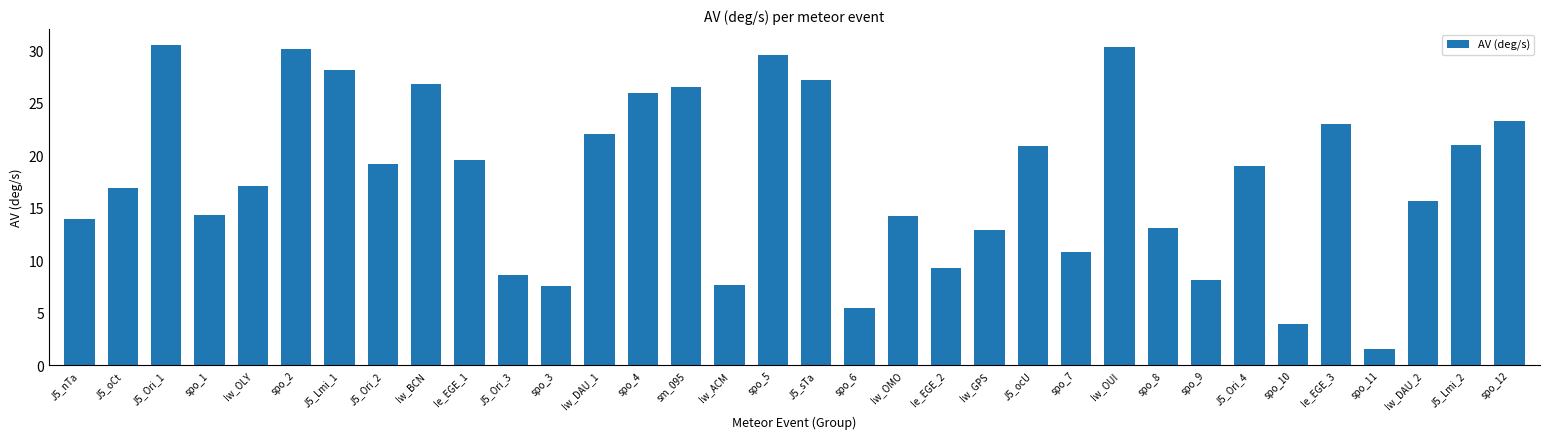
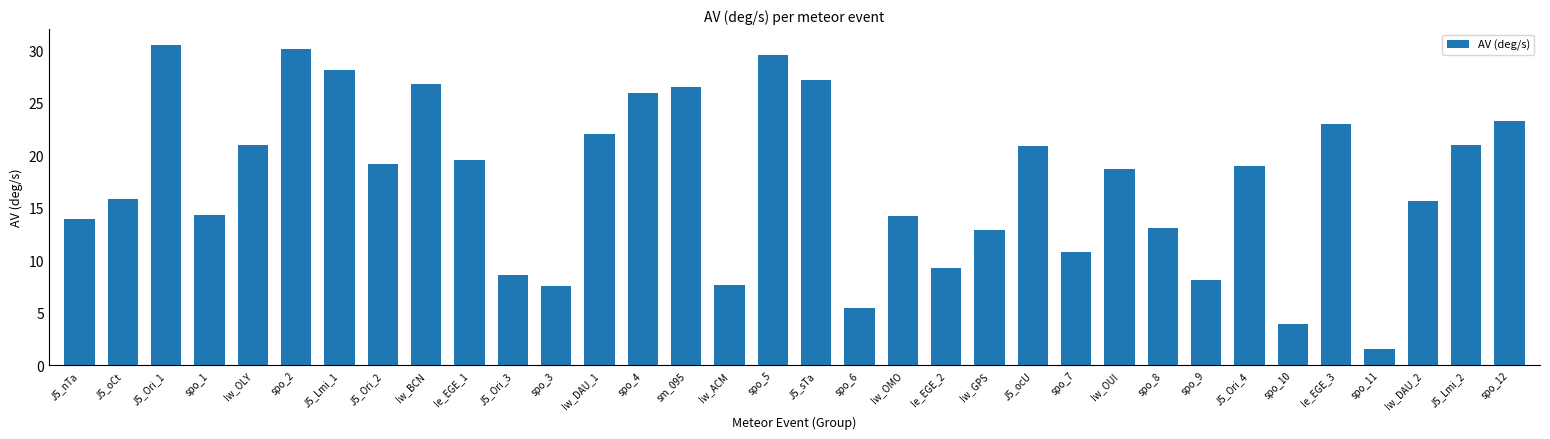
  {
    "J5_nTa": 13.9,
-   "J5_oCt": 16.9,
+   "J5_oCt": 15.8,
    "J5_Ori_1": 30.5,
    "spo_1": 14.3,
-   "Iw_OLY": 17.1,
+   "Iw_OLY": 21.0,
    "spo_2": 30.2,
    "J5_Lmi_1": 28.1,
    "J5_Ori_2": 19.2,
    "Iw_BCN": 26.7,
    "Ie_EGE_1": 19.6,
    "J5_Ori_3": 8.6,
    "spo_3": 7.5,
    "Iw_DAU_1": 22.1,
    "spo_4": 26.0,
    "sm_095": 26.5,
    "Iw_ACM": 7.7,
    "spo_5": 29.6,
    "J5_sTa": 27.2,
    "spo_6": 5.5,
    "Iw_OMO": 14.2,
    "Ie_EGE_2": 9.3,
    "Iw_GPS": 12.9,
    "J5_ocU": 20.8,
    "spo_7": 10.8,
-   "Iw_OUI": 30.3,
+   "Iw_OUI": 18.7,
    "spo_8": 13.1,
    "spo_9": 8.2,
    "J5_Ori_4": 18.9,
    "spo_10": 4.0,
    "Ie_EGE_3": 23.0,
    "spo_11": 1.6,
    "Iw_DAU_2": 15.6,
    "J5_Lmi_2": 21.0,
    "spo_12": 23.3
  }
